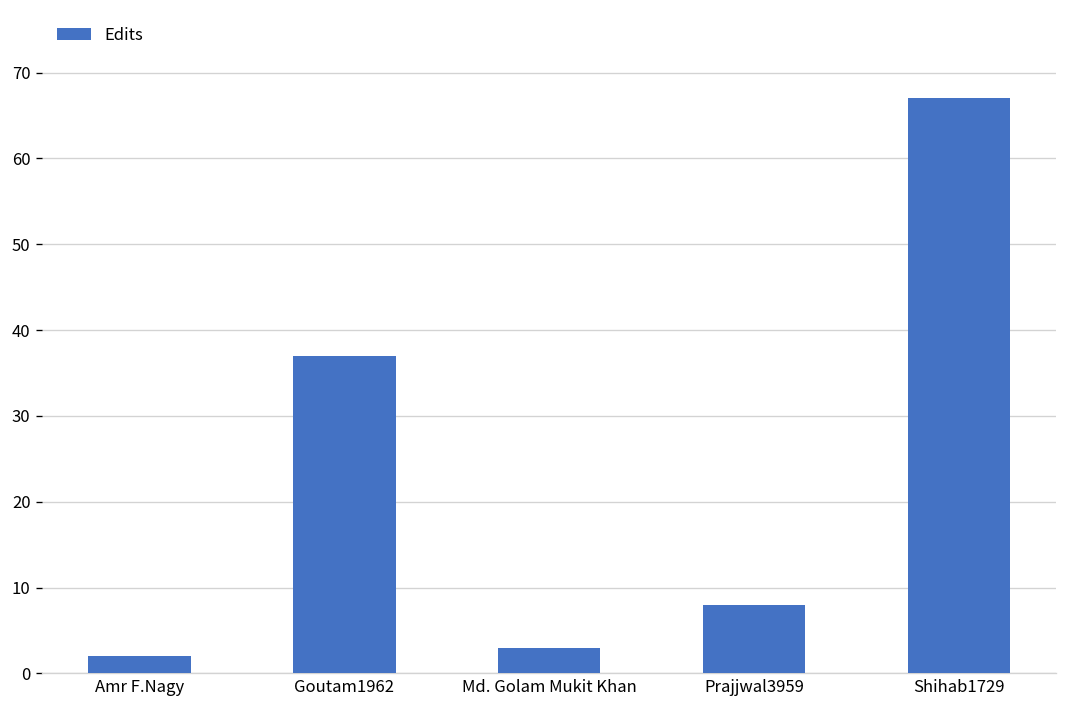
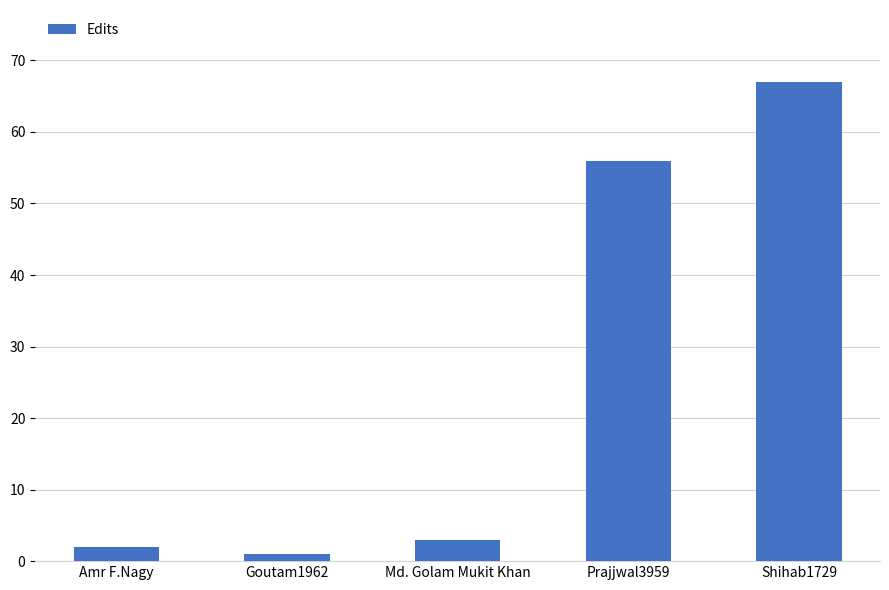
  {
    "Amr F.Nagy": 2,
-   "Goutam1962": 37,
+   "Goutam1962": 1,
    "Md. Golam Mukit Khan": 3,
-   "Prajjwal3959": 8,
+   "Prajjwal3959": 56,
    "Shihab1729": 67
  }
